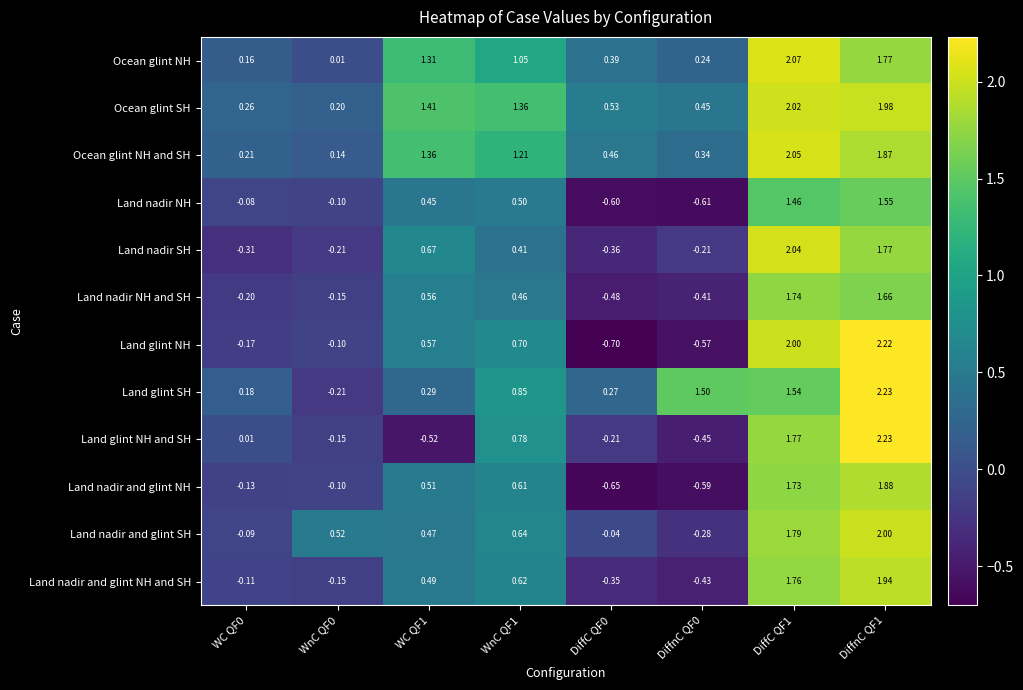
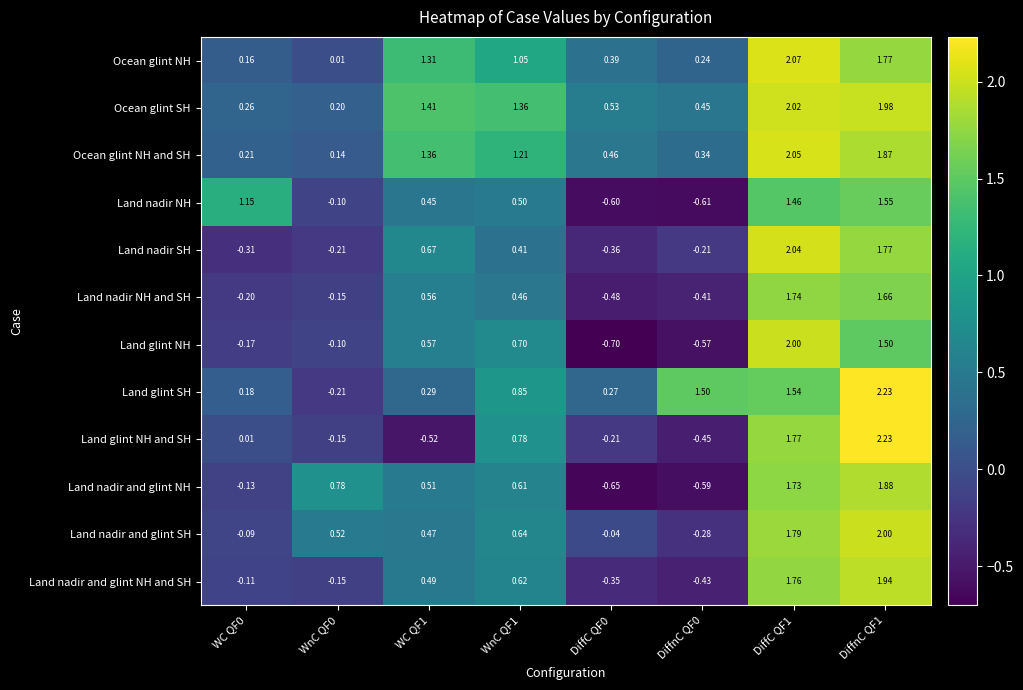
  {
    "Ocean glint NH": {
      "WC QF0": 0.16,
      "WnC QF0": 0.01,
      "WC QF1": 1.31,
      "WnC QF1": 1.05,
      "DiffC QF0": 0.39,
      "DiffnC QF0": 0.24,
      "DiffC QF1": 2.07,
      "DiffnC QF1": 1.77
    },
    "Ocean glint SH": {
      "WC QF0": 0.26,
      "WnC QF0": 0.20,
      "WC QF1": 1.41,
      "WnC QF1": 1.36,
      "DiffC QF0": 0.53,
      "DiffnC QF0": 0.45,
      "DiffC QF1": 2.02,
      "DiffnC QF1": 1.98
    },
    "Ocean glint NH and SH": {
      "WC QF0": 0.21,
      "WnC QF0": 0.14,
      "WC QF1": 1.36,
      "WnC QF1": 1.21,
      "DiffC QF0": 0.46,
      "DiffnC QF0": 0.34,
      "DiffC QF1": 2.05,
      "DiffnC QF1": 1.87
    },
    "Land nadir NH": {
-     "WC QF0": -0.08,
+     "WC QF0": 1.15,
      "WnC QF0": -0.10,
      "WC QF1": 0.45,
      "WnC QF1": 0.50,
      "DiffC QF0": -0.60,
      "DiffnC QF0": -0.61,
      "DiffC QF1": 1.46,
      "DiffnC QF1": 1.55
    },
    "Land nadir SH": {
      "WC QF0": -0.31,
      "WnC QF0": -0.21,
      "WC QF1": 0.67,
      "WnC QF1": 0.41,
      "DiffC QF0": -0.36,
      "DiffnC QF0": -0.21,
      "DiffC QF1": 2.04,
      "DiffnC QF1": 1.77
    },
    "Land nadir NH and SH": {
      "WC QF0": -0.20,
      "WnC QF0": -0.15,
      "WC QF1": 0.56,
      "WnC QF1": 0.46,
      "DiffC QF0": -0.48,
      "DiffnC QF0": -0.41,
      "DiffC QF1": 1.74,
      "DiffnC QF1": 1.66
    },
    "Land glint NH": {
      "WC QF0": -0.17,
      "WnC QF0": -0.10,
      "WC QF1": 0.57,
      "WnC QF1": 0.70,
      "DiffC QF0": -0.70,
      "DiffnC QF0": -0.57,
      "DiffC QF1": 2.00,
-     "DiffnC QF1": 2.22
+     "DiffnC QF1": 1.50
    },
    "Land glint SH": {
      "WC QF0": 0.18,
      "WnC QF0": -0.21,
      "WC QF1": 0.29,
      "WnC QF1": 0.85,
      "DiffC QF0": 0.27,
      "DiffnC QF0": 1.50,
      "DiffC QF1": 1.54,
      "DiffnC QF1": 2.23
    },
    "Land glint NH and SH": {
      "WC QF0": 0.01,
      "WnC QF0": -0.15,
      "WC QF1": -0.52,
      "WnC QF1": 0.78,
      "DiffC QF0": -0.21,
      "DiffnC QF0": -0.45,
      "DiffC QF1": 1.77,
      "DiffnC QF1": 2.23
    },
    "Land nadir and glint NH": {
      "WC QF0": -0.13,
-     "WnC QF0": -0.10,
+     "WnC QF0": 0.78,
      "WC QF1": 0.51,
      "WnC QF1": 0.61,
      "DiffC QF0": -0.65,
      "DiffnC QF0": -0.59,
      "DiffC QF1": 1.73,
      "DiffnC QF1": 1.88
    },
    "Land nadir and glint SH": {
      "WC QF0": -0.09,
      "WnC QF0": 0.52,
      "WC QF1": 0.47,
      "WnC QF1": 0.64,
      "DiffC QF0": -0.04,
      "DiffnC QF0": -0.28,
      "DiffC QF1": 1.79,
      "DiffnC QF1": 2.00
    },
    "Land nadir and glint NH and SH": {
      "WC QF0": -0.11,
      "WnC QF0": -0.15,
      "WC QF1": 0.49,
      "WnC QF1": 0.62,
      "DiffC QF0": -0.35,
      "DiffnC QF0": -0.43,
      "DiffC QF1": 1.76,
      "DiffnC QF1": 1.94
    }
  }
